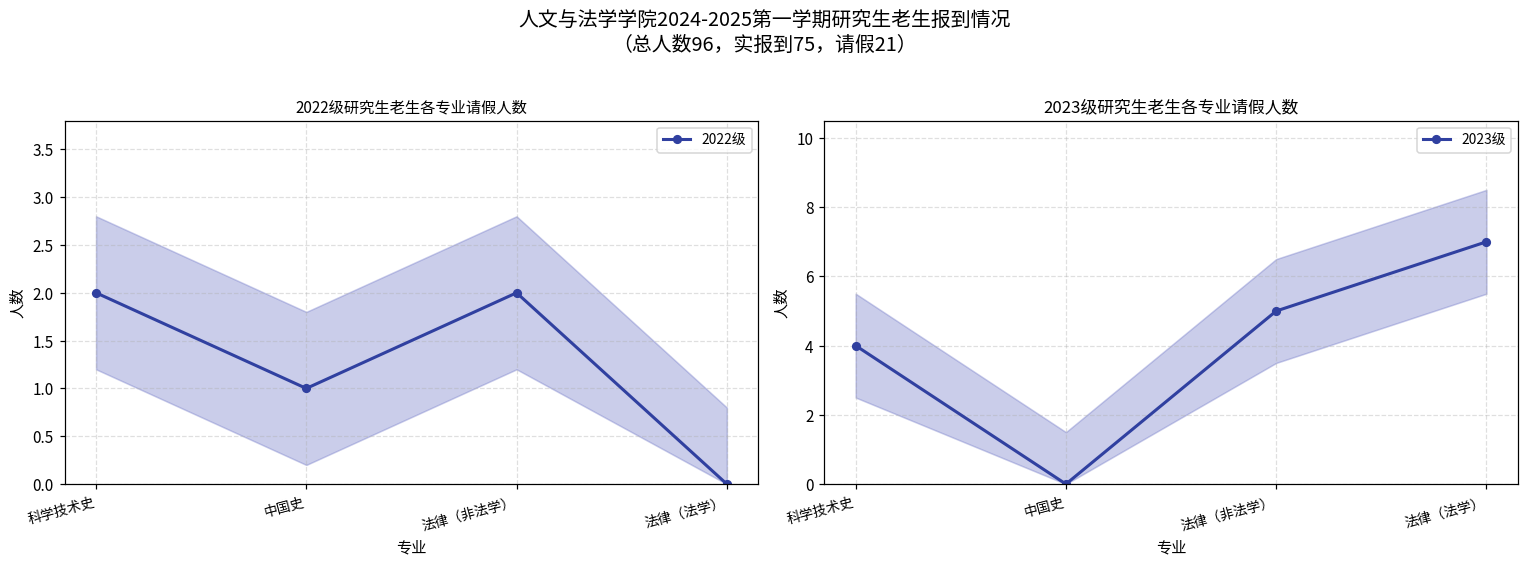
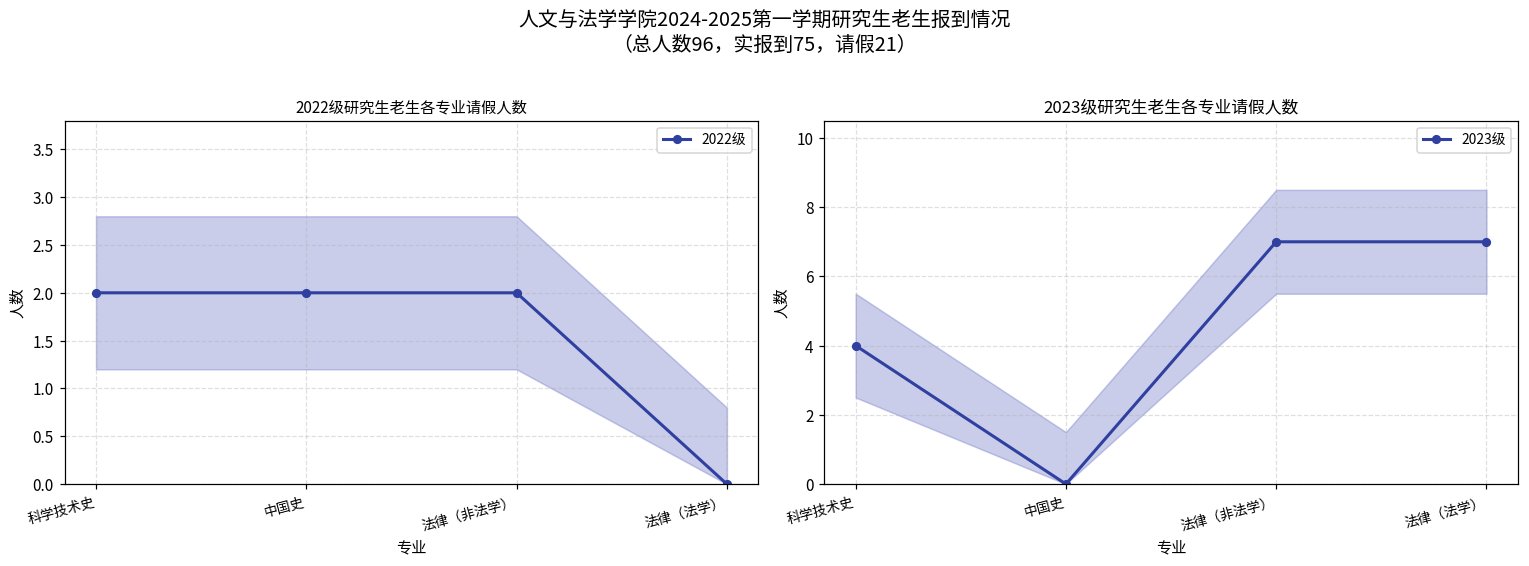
  {
    "2022级研究生老生各专业请假人数": {
      "2022级": {
        "科学技术史": 2,
-       "中国史": 1,
+       "中国史": 2,
        "法律（非法学）": 2,
        "法律（法学）": 0
      }
    },
    "2023级研究生老生各专业请假人数": {
      "2023级": {
        "科学技术史": 4,
        "中国史": 0,
-       "法律（非法学）": 5,
+       "法律（非法学）": 7,
        "法律（法学）": 7
      }
    }
  }
